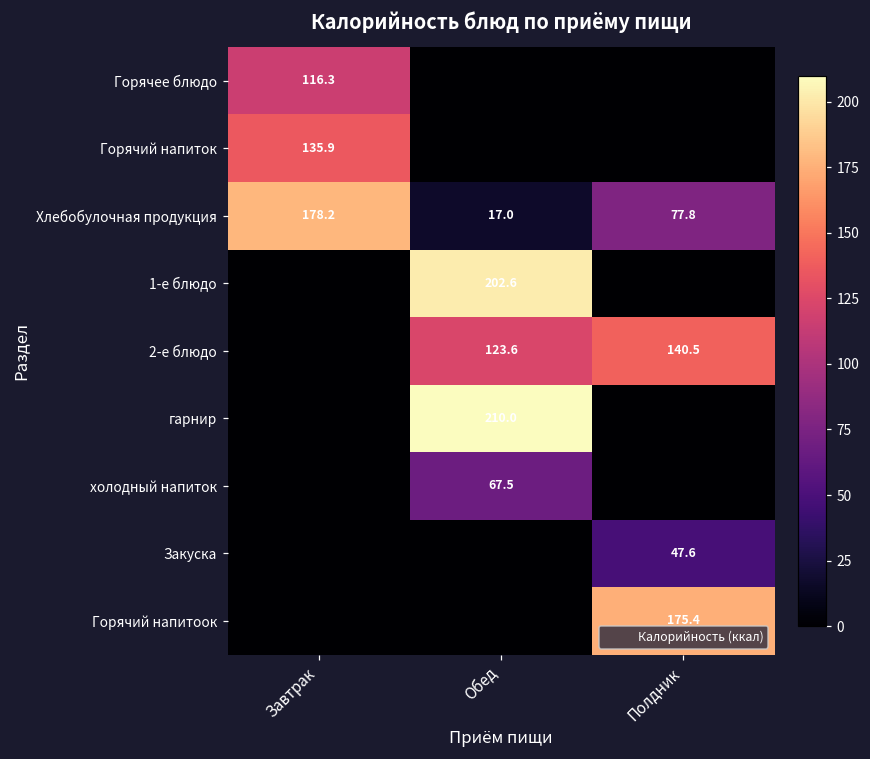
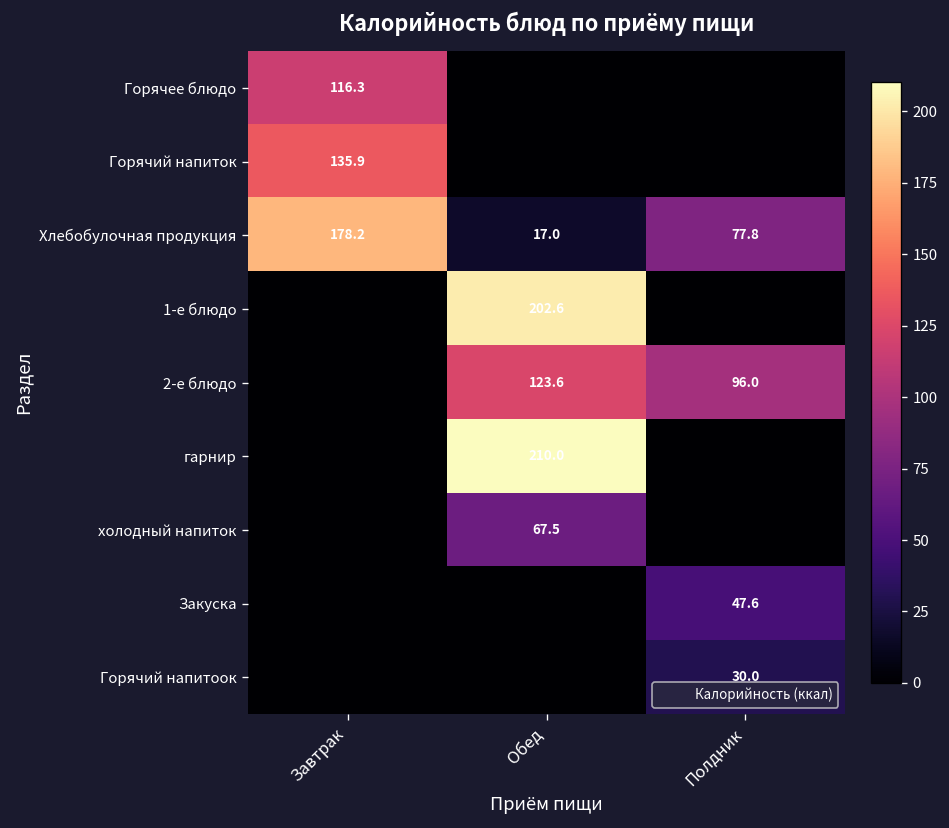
  {
    "Горячее блюдо": {
      "Завтрак": 116.3
    },
    "Горячий напиток": {
      "Завтрак": 135.9
    },
    "Хлебобулочная продукция": {
      "Завтрак": 178.2,
      "Обед": 17.0,
      "Полдник": 77.8
    },
    "1-е блюдо": {
      "Обед": 202.6
    },
    "2-е блюдо": {
      "Обед": 123.6,
-     "Полдник": 140.5
+     "Полдник": 96.0
    },
    "гарнир": {
      "Обед": 210.0
    },
    "холодный напиток": {
      "Обед": 67.5
    },
    "Закуска": {
      "Полдник": 47.6
    },
    "Горячий напитоок": {
-     "Полдник": 175.4
+     "Полдник": 30.0
    }
  }
